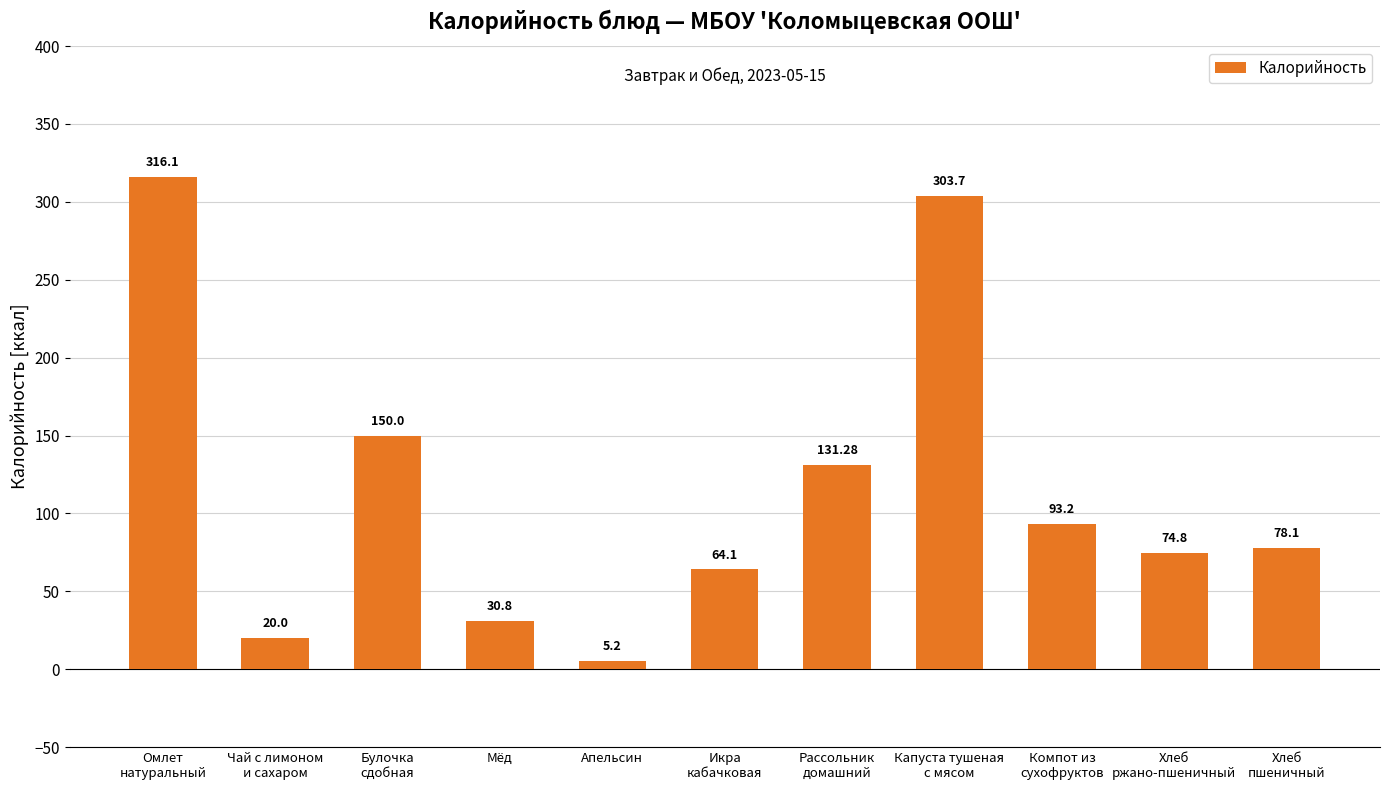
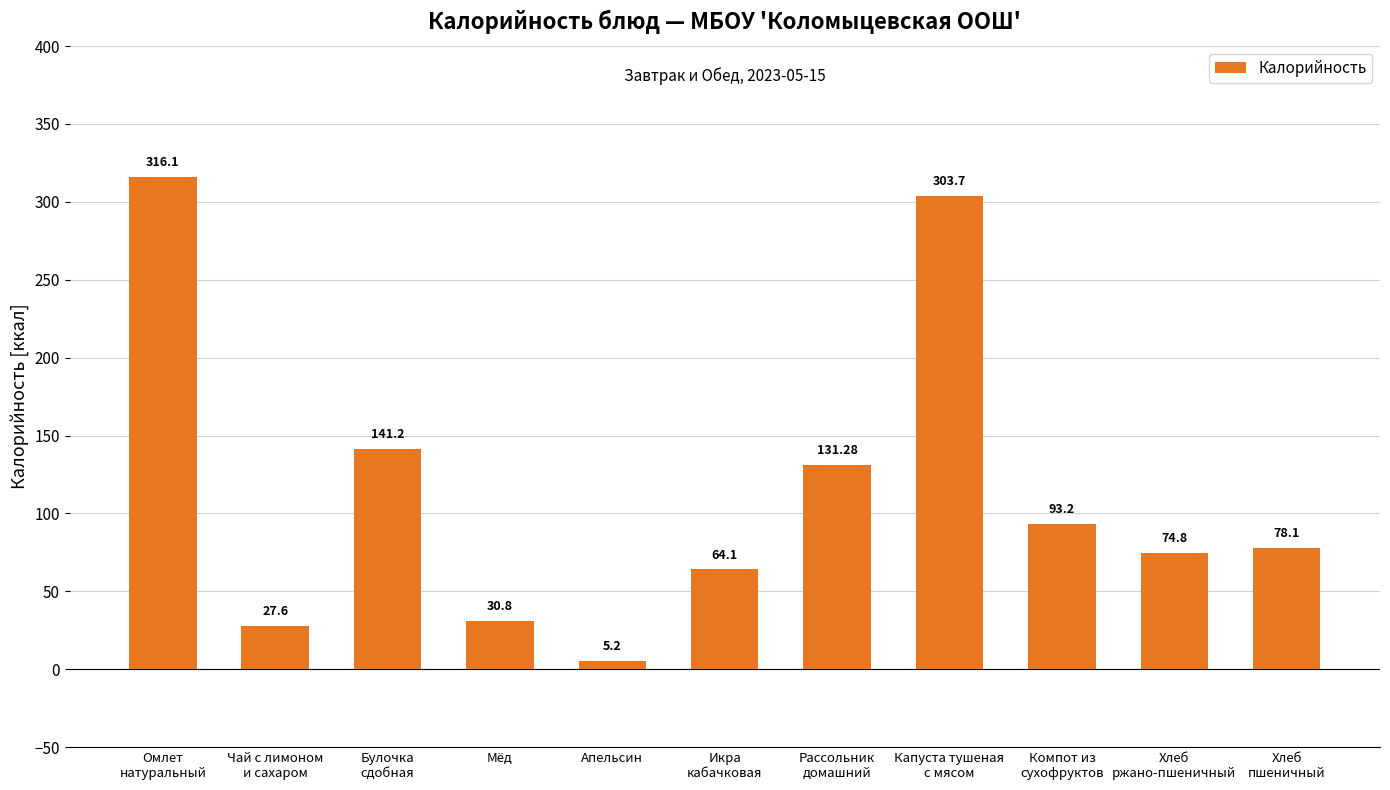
  {
    "Омлет натуральный": 316.1,
-   "Чай с лимоном и сахаром": 20.0,
-   "Булочка сдобная": 150.0,
+   "Чай с лимоном и сахаром": 27.6,
+   "Булочка сдобная": 141.2,
    "Мёд": 30.8,
    "Апельсин": 5.2,
    "Икра кабачковая": 64.1,
    "Рассольник домашний": 131.28,
    "Капуста тушеная с мясом": 303.7,
    "Компот из сухофруктов": 93.2,
    "Хлеб ржано-пшеничный": 74.8,
    "Хлеб пшеничный": 78.1
  }
